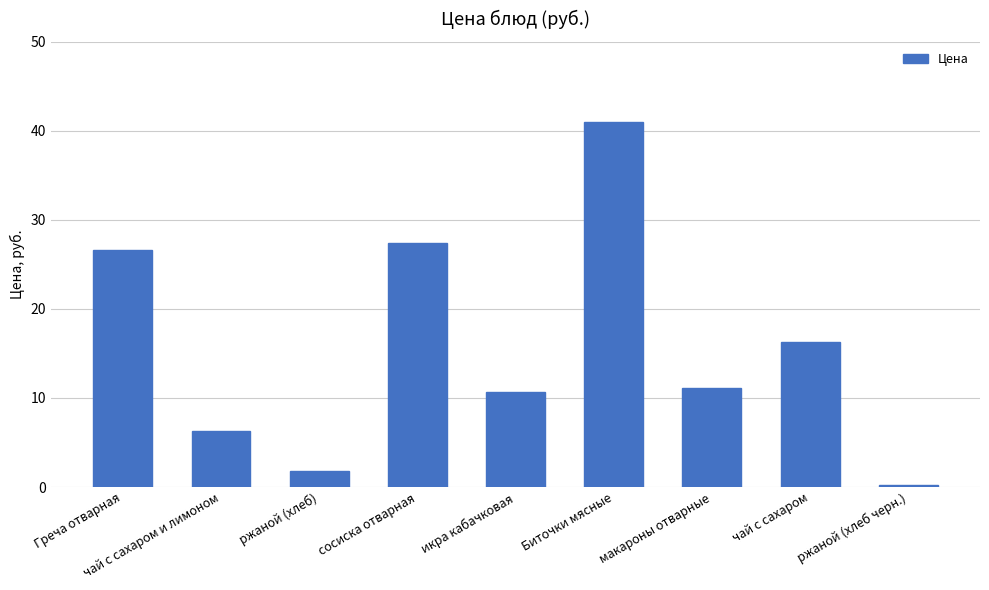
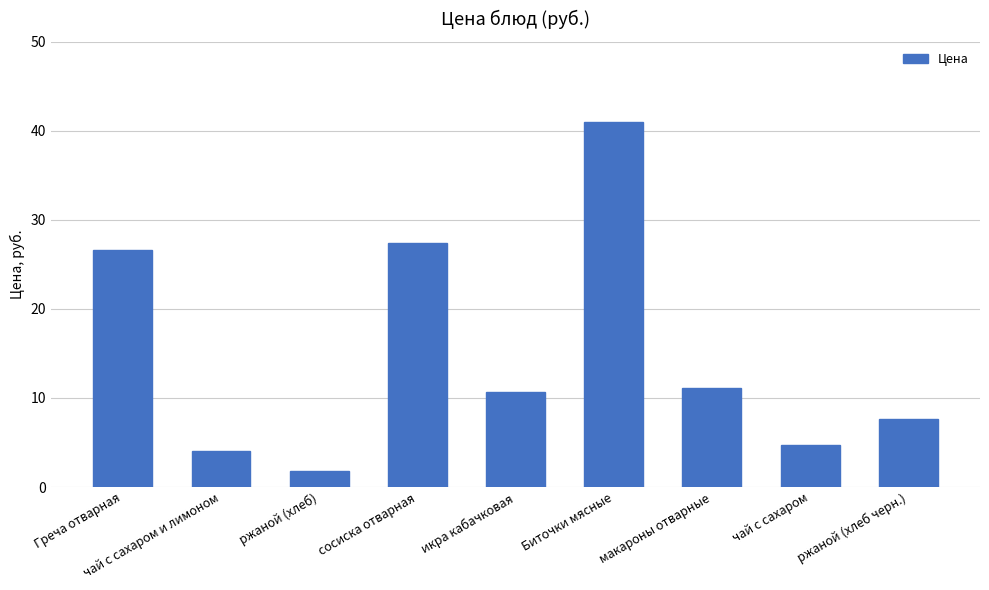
  {
    "Греча отварная": 27,
-   "чай с сахаром и лимоном": 6,
+   "чай с сахаром и лимоном": 4,
    "ржаной (хлеб)": 2,
    "сосиска отварная": 27,
    "икра кабачковая": 11,
    "Биточки мясные": 41,
    "макароны отварные": 11,
-   "чай с сахаром": 16,
-   "ржаной (хлеб черн.)": 0
+   "чай с сахаром": 5,
+   "ржаной (хлеб черн.)": 8
  }
